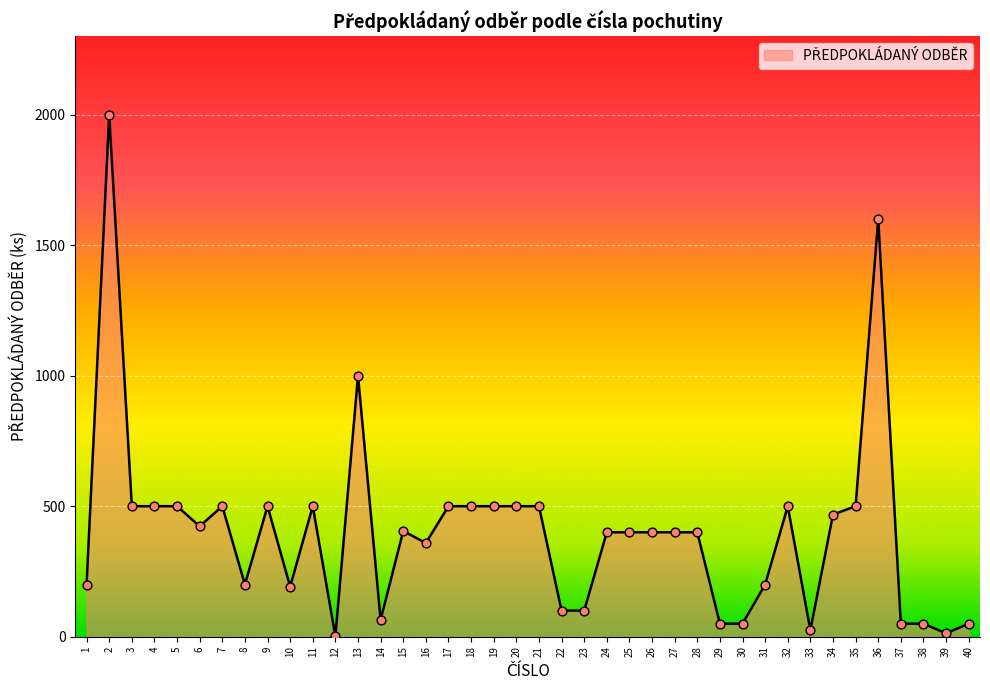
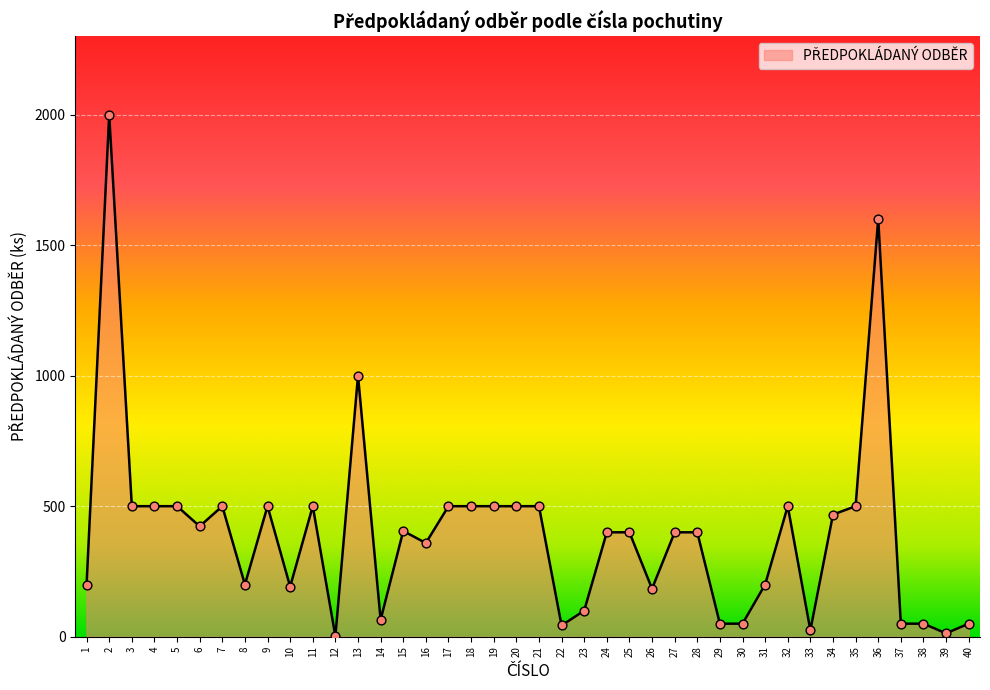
  {
    "1": 200,
    "2": 2000,
    "3": 500,
    "4": 500,
    "5": 500,
    "6": 420,
    "7": 500,
    "8": 200,
    "9": 500,
    "10": 190,
    "11": 500,
    "12": 0,
    "13": 1000,
    "14": 70,
    "15": 410,
    "16": 360,
    "17": 500,
    "18": 500,
    "19": 500,
    "20": 500,
    "21": 500,
-   "22": 100,
+   "22": 40,
    "23": 100,
    "24": 400,
    "25": 400,
-   "26": 400,
+   "26": 180,
    "27": 400,
    "28": 400,
    "29": 50,
    "30": 50,
    "31": 200,
    "32": 500,
    "33": 30,
    "34": 470,
    "35": 500,
    "36": 1600,
    "37": 50,
    "38": 50,
    "39": 10,
    "40": 50
  }
